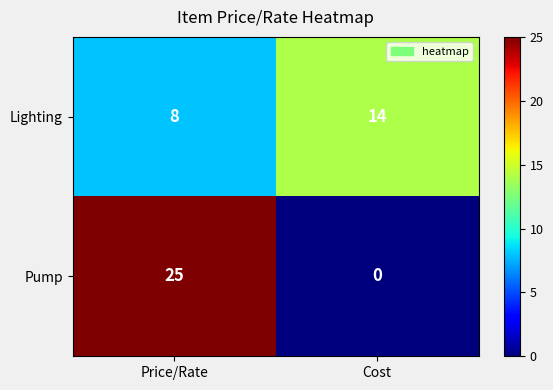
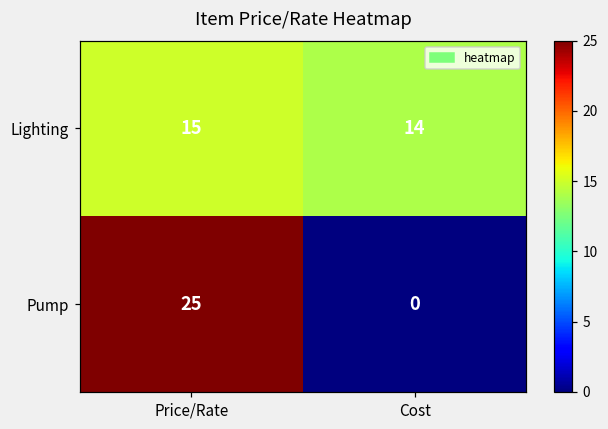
  {
    "Lighting": {
-     "Price/Rate": 8,
+     "Price/Rate": 15,
      "Cost": 14
    },
    "Pump": {
      "Price/Rate": 25,
      "Cost": 0
    }
  }
